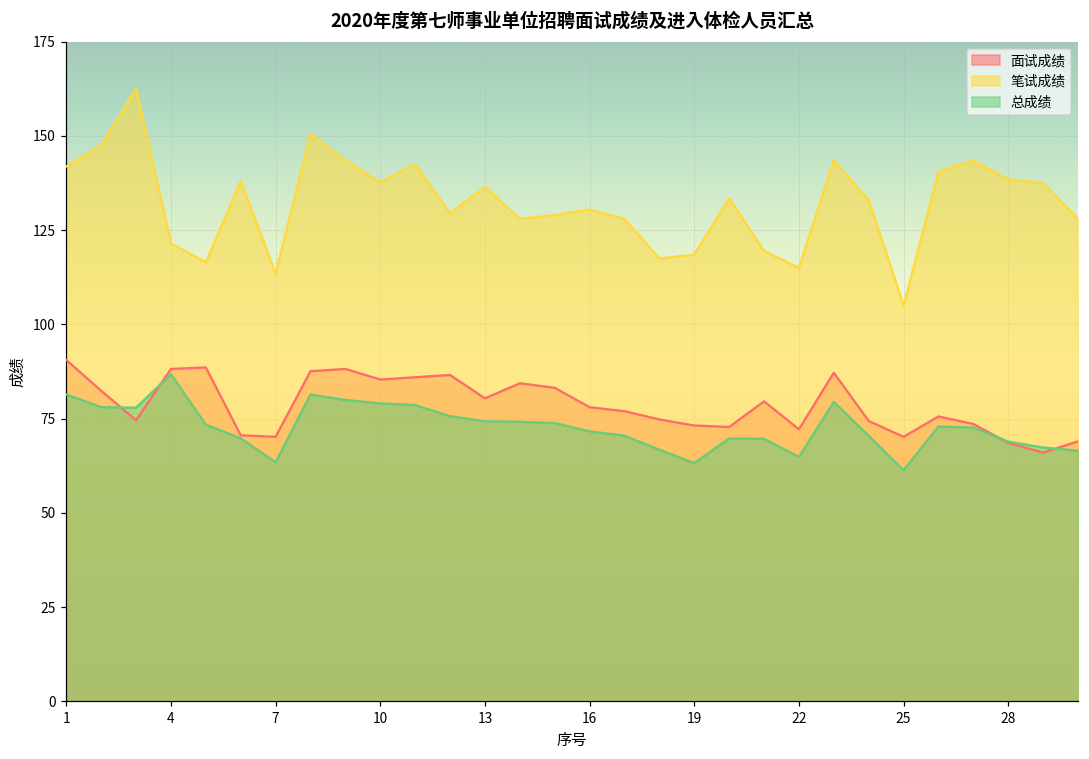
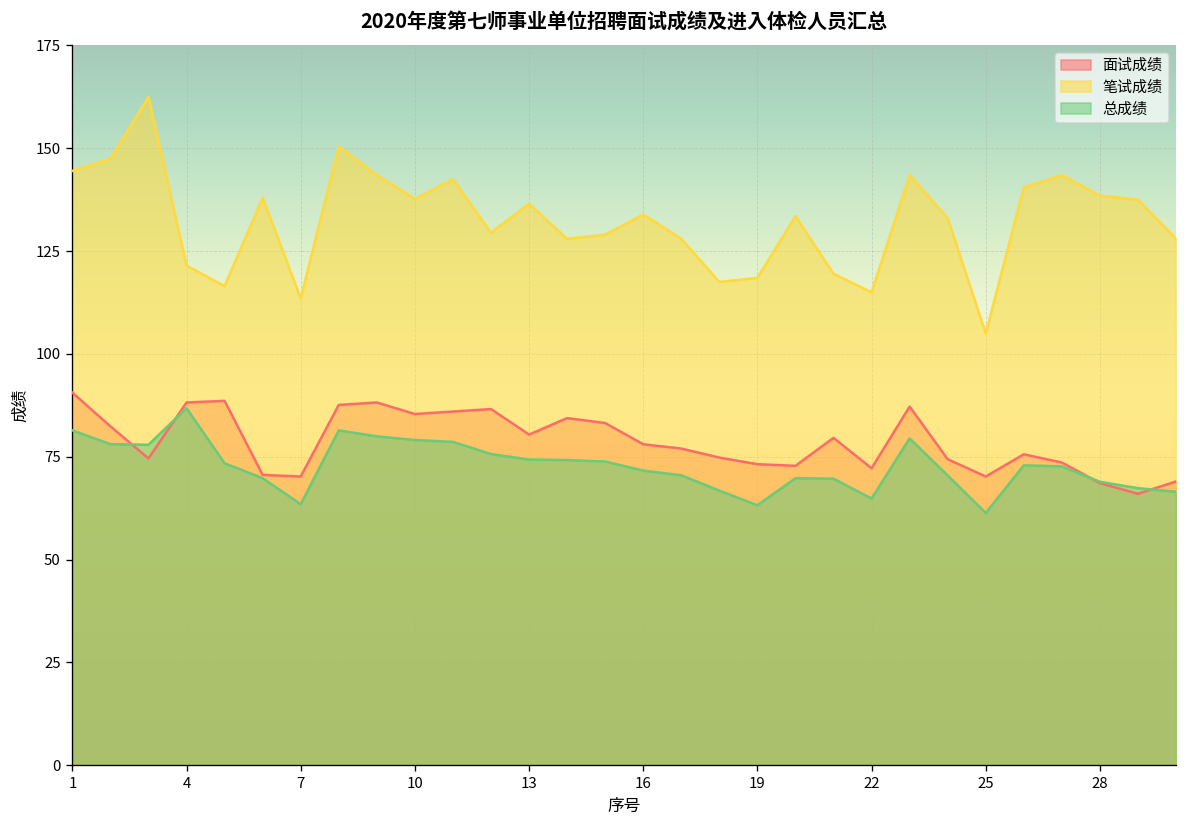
  {
    "面试成绩": {
      "1": 91,
      "4": 88,
      "7": 70,
      "10": 85,
      "13": 80,
      "16": 78,
      "19": 73,
      "22": 72,
      "25": 70
    },
    "笔试成绩": {
-     "1": 142,
+     "1": 145,
      "4": 122,
      "7": 114,
      "10": 138,
      "13": 137,
-     "16": 131,
+     "16": 134,
      "19": 119,
      "22": 115,
      "25": 105,
      "28": 139
    },
    "总成绩": {
      "1": 81,
      "4": 87,
      "7": 63,
      "10": 79,
      "13": 74,
      "16": 72,
      "19": 63,
      "22": 65,
      "25": 61
    }
  }
